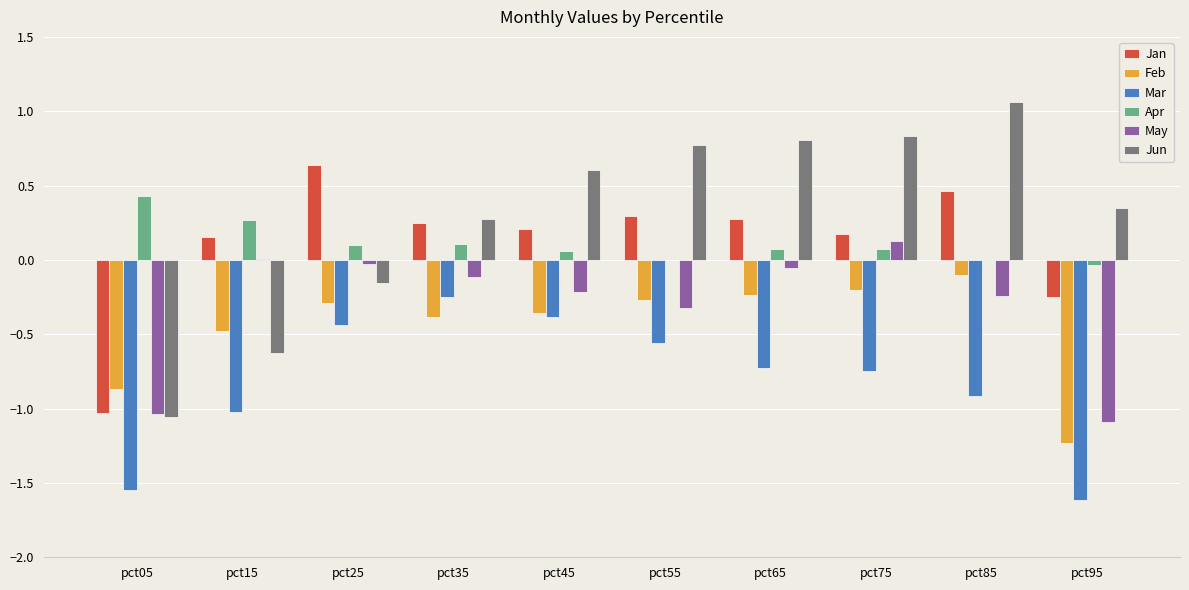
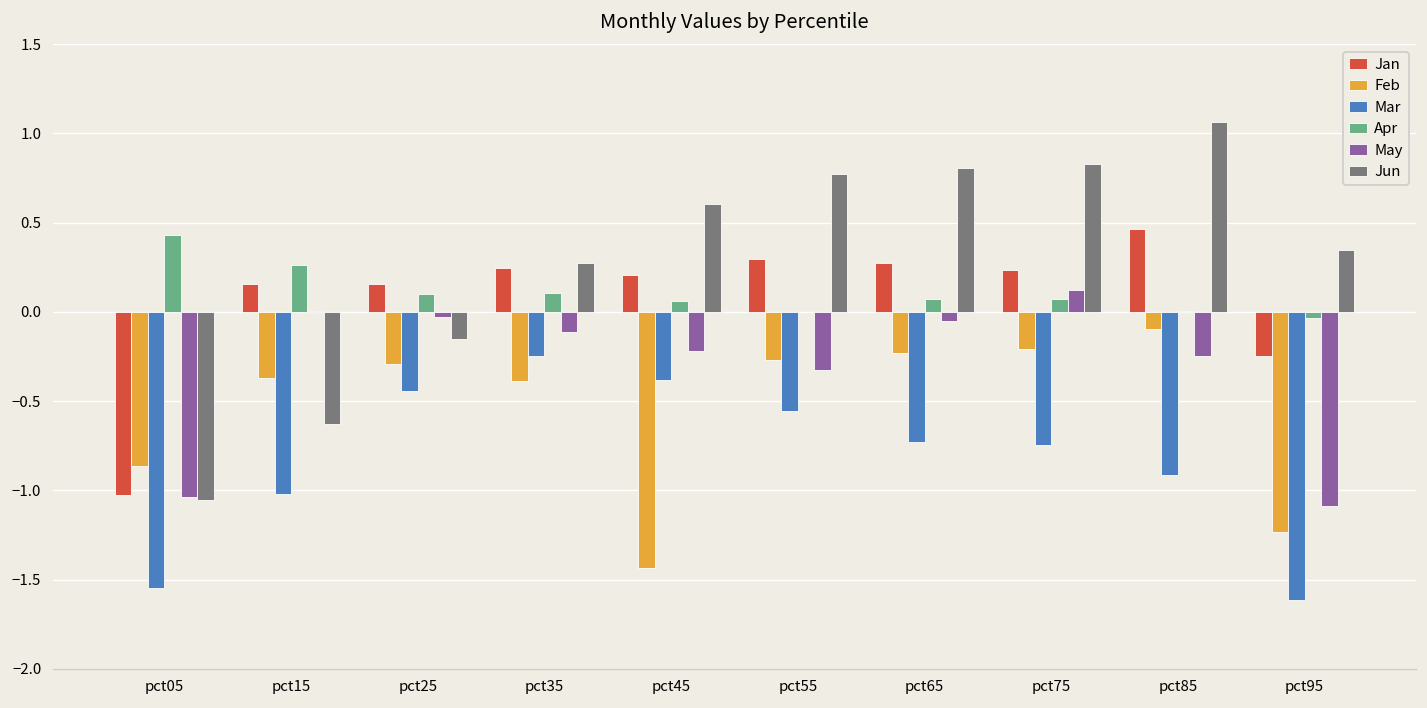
  {
    "Jan": {
      "pct05": -1.03,
      "pct15": 0.15,
-     "pct25": 0.64,
+     "pct25": 0.15,
      "pct35": 0.25,
      "pct45": 0.21,
      "pct55": 0.30,
      "pct65": 0.27,
-     "pct75": 0.18,
+     "pct75": 0.23,
      "pct85": 0.46,
      "pct95": -0.25
    },
    "Feb": {
      "pct05": -0.87,
-     "pct15": -0.48,
+     "pct15": -0.37,
      "pct25": -0.29,
      "pct35": -0.39,
-     "pct45": -0.36,
+     "pct45": -1.44,
      "pct55": -0.27,
      "pct65": -0.23,
      "pct75": -0.21,
      "pct85": -0.10,
      "pct95": -1.23
    },
    "Mar": {
      "pct05": -1.55,
      "pct15": -1.02,
      "pct25": -0.44,
      "pct35": -0.25,
      "pct45": -0.38,
      "pct55": -0.56,
      "pct65": -0.73,
      "pct75": -0.74,
      "pct85": -0.91,
      "pct95": -1.61
    }
  }
